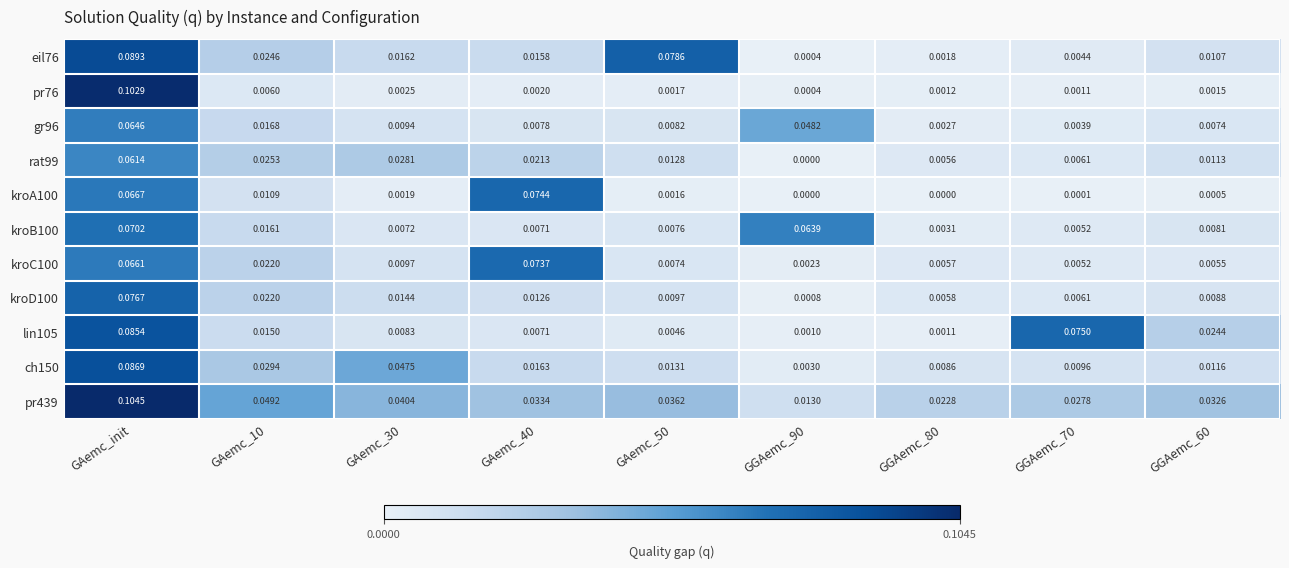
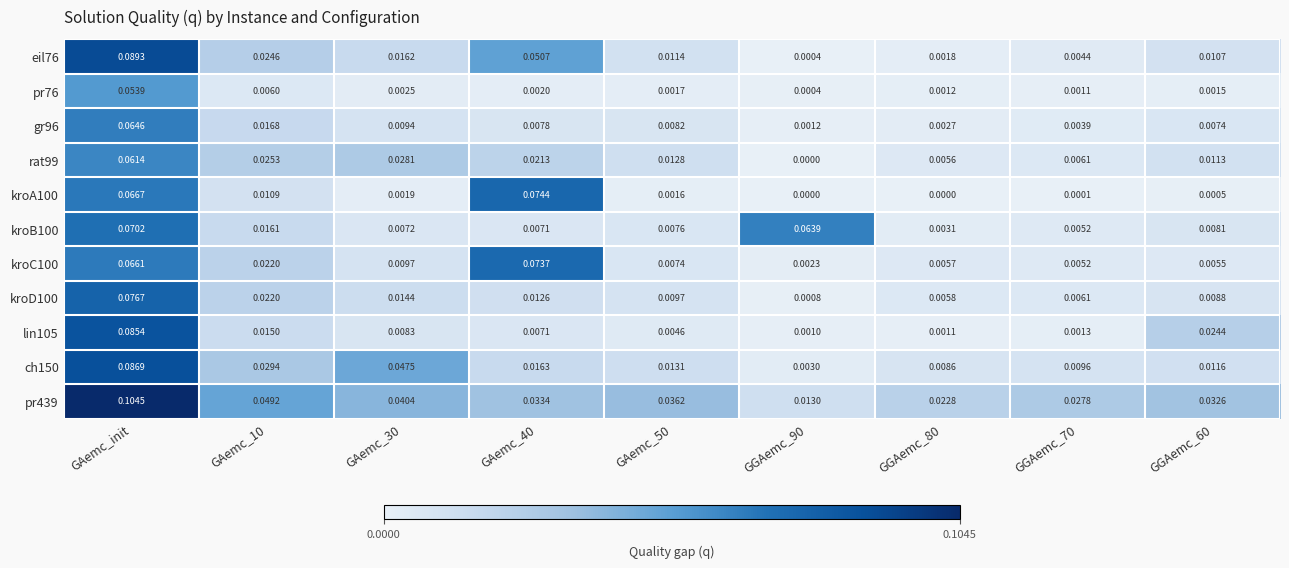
  {
    "eil76": {
      "GAemc_init": 0.0893,
      "GAemc_10": 0.0246,
      "GAemc_30": 0.0162,
-     "GAemc_40": 0.0158,
-     "GAemc_50": 0.0786,
+     "GAemc_40": 0.0507,
+     "GAemc_50": 0.0114,
      "GGAemc_90": 0.0004,
      "GGAemc_80": 0.0018,
      "GGAemc_70": 0.0044,
      "GGAemc_60": 0.0107
    },
    "pr76": {
-     "GAemc_init": 0.1029,
+     "GAemc_init": 0.0539,
      "GAemc_10": 0.0060,
      "GAemc_30": 0.0025,
      "GAemc_40": 0.0020,
      "GAemc_50": 0.0017,
      "GGAemc_90": 0.0004,
      "GGAemc_80": 0.0012,
      "GGAemc_70": 0.0011,
      "GGAemc_60": 0.0015
    },
    "gr96": {
      "GAemc_init": 0.0646,
      "GAemc_10": 0.0168,
      "GAemc_30": 0.0094,
      "GAemc_40": 0.0078,
      "GAemc_50": 0.0082,
-     "GGAemc_90": 0.0482,
+     "GGAemc_90": 0.0012,
      "GGAemc_80": 0.0027,
      "GGAemc_70": 0.0039,
      "GGAemc_60": 0.0074
    },
    "rat99": {
      "GAemc_init": 0.0614,
      "GAemc_10": 0.0253,
      "GAemc_30": 0.0281,
      "GAemc_40": 0.0213,
      "GAemc_50": 0.0128,
      "GGAemc_90": 0.0000,
      "GGAemc_80": 0.0056,
      "GGAemc_70": 0.0061,
      "GGAemc_60": 0.0113
    },
    "kroA100": {
      "GAemc_init": 0.0667,
      "GAemc_10": 0.0109,
      "GAemc_30": 0.0019,
      "GAemc_40": 0.0744,
      "GAemc_50": 0.0016,
      "GGAemc_90": 0.0000,
      "GGAemc_80": 0.0000,
      "GGAemc_70": 0.0001,
      "GGAemc_60": 0.0005
    },
    "kroB100": {
      "GAemc_init": 0.0702,
      "GAemc_10": 0.0161,
      "GAemc_30": 0.0072,
      "GAemc_40": 0.0071,
      "GAemc_50": 0.0076,
      "GGAemc_90": 0.0639,
      "GGAemc_80": 0.0031,
      "GGAemc_70": 0.0052,
      "GGAemc_60": 0.0081
    },
    "kroC100": {
      "GAemc_init": 0.0661,
      "GAemc_10": 0.0220,
      "GAemc_30": 0.0097,
      "GAemc_40": 0.0737,
      "GAemc_50": 0.0074,
      "GGAemc_90": 0.0023,
      "GGAemc_80": 0.0057,
      "GGAemc_70": 0.0052,
      "GGAemc_60": 0.0055
    },
    "kroD100": {
      "GAemc_init": 0.0767,
      "GAemc_10": 0.0220,
      "GAemc_30": 0.0144,
      "GAemc_40": 0.0126,
      "GAemc_50": 0.0097,
      "GGAemc_90": 0.0008,
      "GGAemc_80": 0.0058,
      "GGAemc_70": 0.0061,
      "GGAemc_60": 0.0088
    },
    "lin105": {
      "GAemc_init": 0.0854,
      "GAemc_10": 0.0150,
      "GAemc_30": 0.0083,
      "GAemc_40": 0.0071,
      "GAemc_50": 0.0046,
      "GGAemc_90": 0.0010,
      "GGAemc_80": 0.0011,
-     "GGAemc_70": 0.0750,
+     "GGAemc_70": 0.0013,
      "GGAemc_60": 0.0244
    },
    "ch150": {
      "GAemc_init": 0.0869,
      "GAemc_10": 0.0294,
      "GAemc_30": 0.0475,
      "GAemc_40": 0.0163,
      "GAemc_50": 0.0131,
      "GGAemc_90": 0.0030,
      "GGAemc_80": 0.0086,
      "GGAemc_70": 0.0096,
      "GGAemc_60": 0.0116
    },
    "pr439": {
      "GAemc_init": 0.1045,
      "GAemc_10": 0.0492,
      "GAemc_30": 0.0404,
      "GAemc_40": 0.0334,
      "GAemc_50": 0.0362,
      "GGAemc_90": 0.0130,
      "GGAemc_80": 0.0228,
      "GGAemc_70": 0.0278,
      "GGAemc_60": 0.0326
    }
  }
